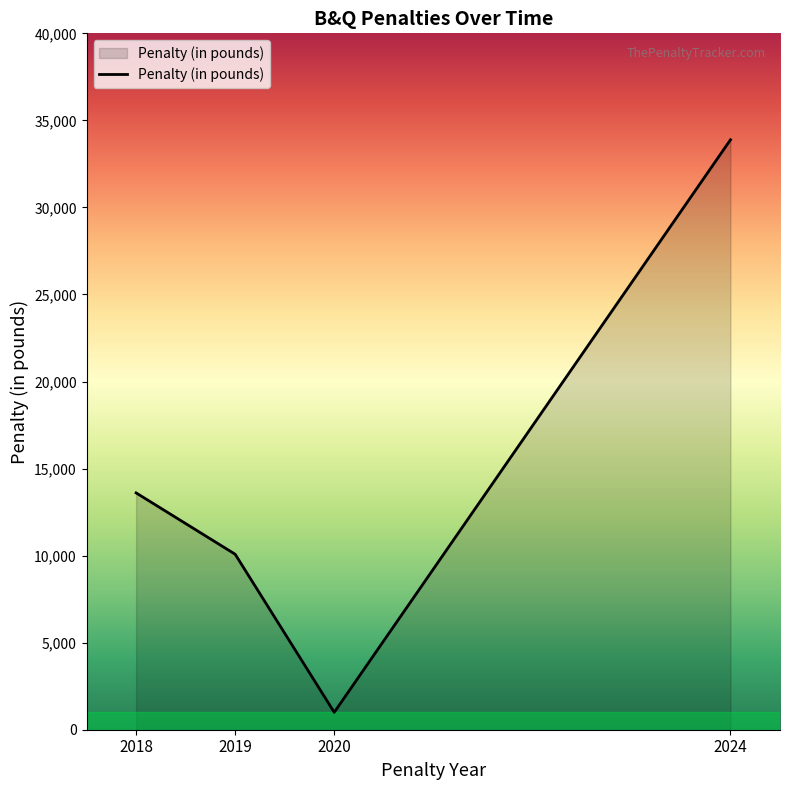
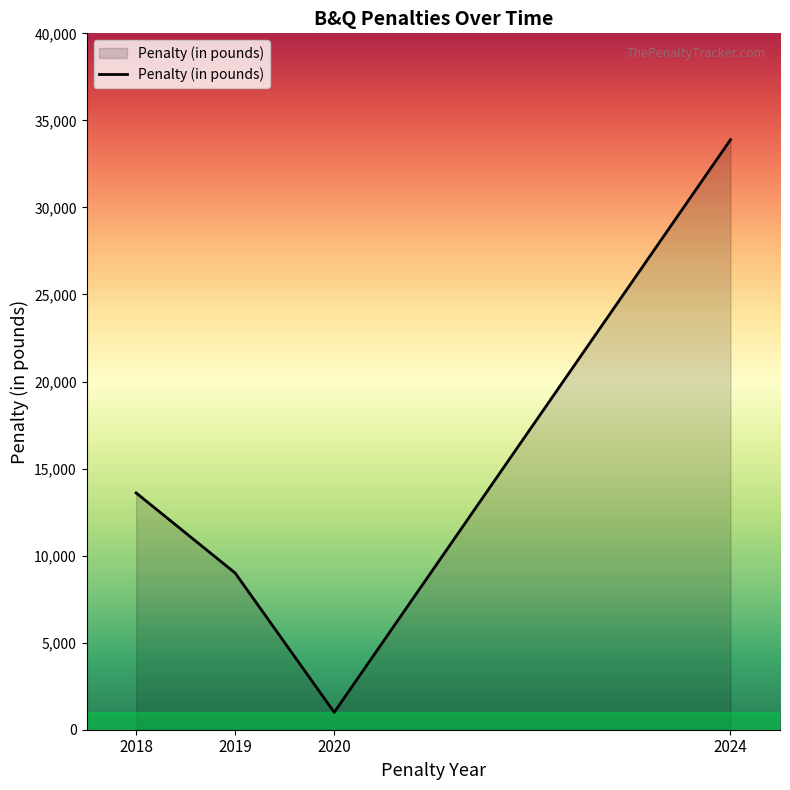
  {
    "2018": "13,600",
-   "2019": "10,100",
+   "2019": "9,000",
    "2024": "33,900"
  }
